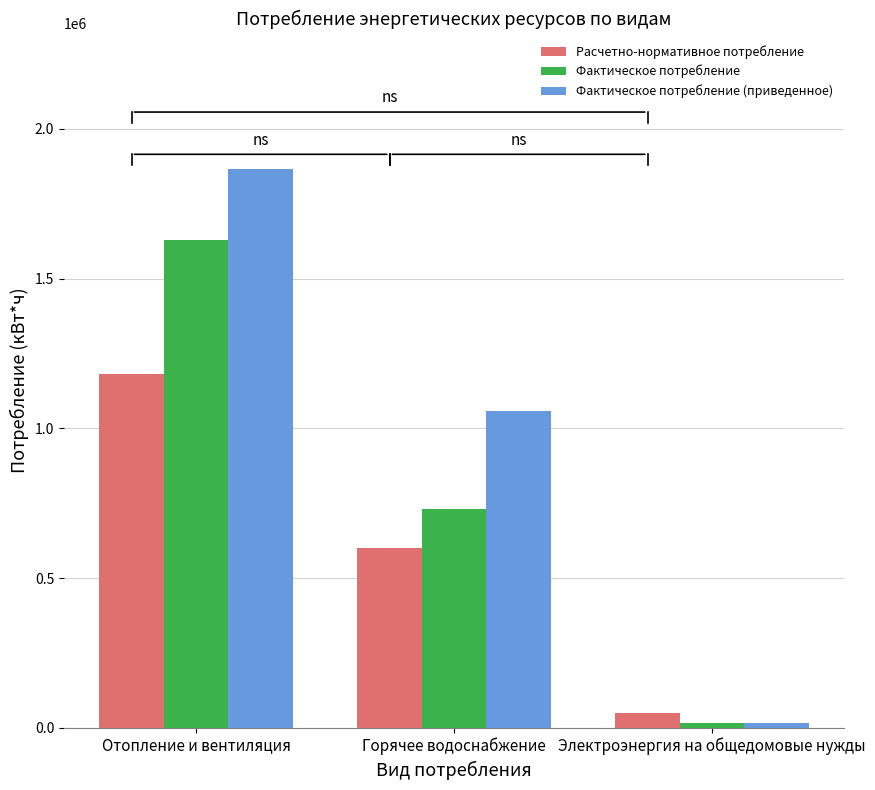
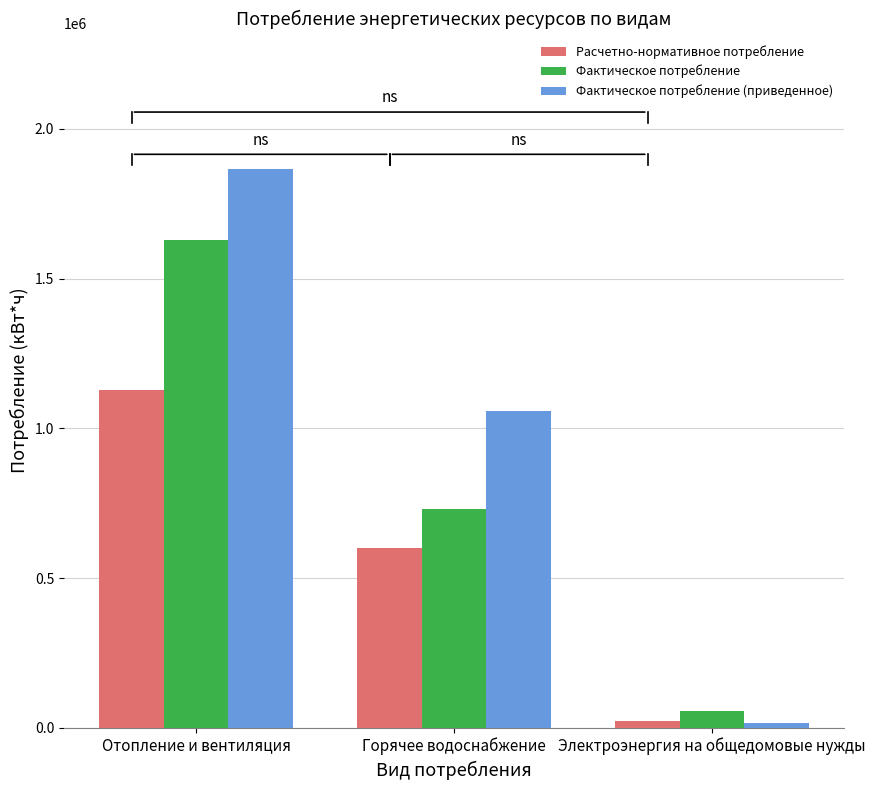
  {
    "Расчетно-нормативное потребление": {
-     "Отопление и вентиляция": 1180000,
+     "Отопление и вентиляция": 1130000,
      "Горячее водоснабжение": 600000,
-     "Электроэнергия на общедомовые нужды": 50000
+     "Электроэнергия на общедомовые нужды": 20000
    },
    "Фактическое потребление": {
      "Отопление и вентиляция": 1630000,
      "Горячее водоснабжение": 730000,
-     "Электроэнергия на общедомовые нужды": 10000
+     "Электроэнергия на общедомовые нужды": 50000
    },
    "Фактическое потребление (приведенное)": {
      "Отопление и вентиляция": 1870000,
      "Горячее водоснабжение": 1060000,
      "Электроэнергия на общедомовые нужды": 10000
    }
  }
